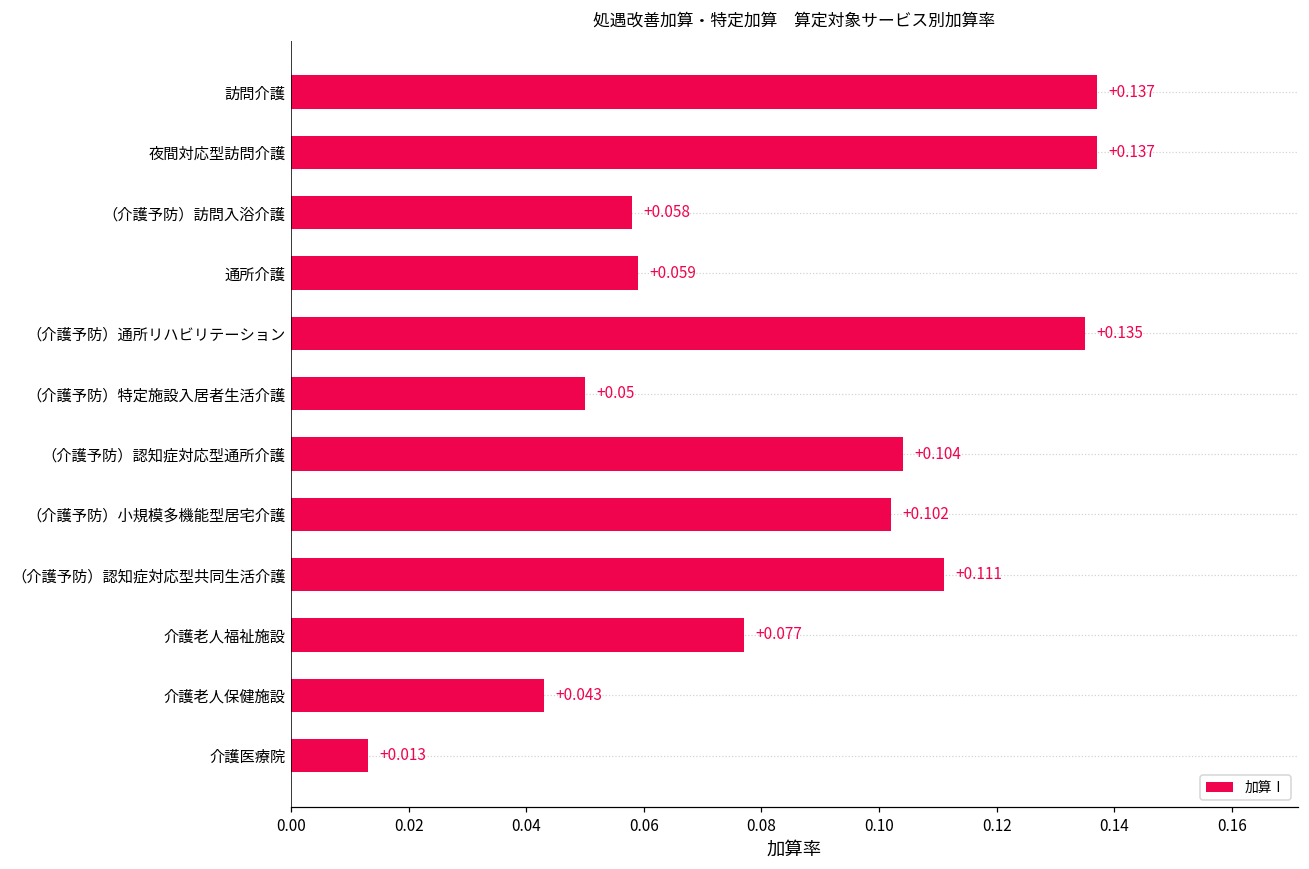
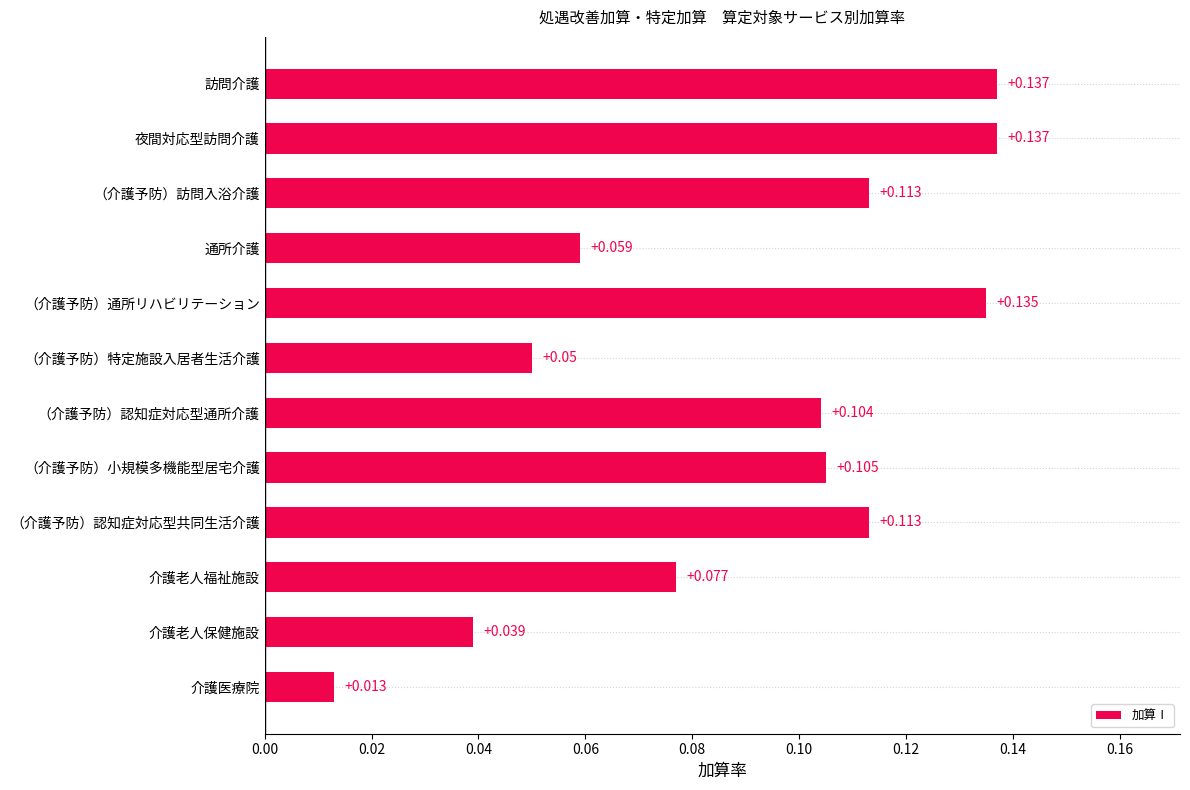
  {
    "訪問介護": "+0.137",
    "夜間対応型訪問介護": "+0.137",
-   "（介護予防）訪問入浴介護": "+0.058",
+   "（介護予防）訪問入浴介護": "+0.113",
    "通所介護": "+0.059",
    "（介護予防）通所リハビリテーション": "+0.135",
    "（介護予防）特定施設入居者生活介護": "+0.05",
    "（介護予防）認知症対応型通所介護": "+0.104",
-   "（介護予防）小規模多機能型居宅介護": "+0.102",
-   "（介護予防）認知症対応型共同生活介護": "+0.111",
+   "（介護予防）小規模多機能型居宅介護": "+0.105",
+   "（介護予防）認知症対応型共同生活介護": "+0.113",
    "介護老人福祉施設": "+0.077",
-   "介護老人保健施設": "+0.043",
+   "介護老人保健施設": "+0.039",
    "介護医療院": "+0.013"
  }
